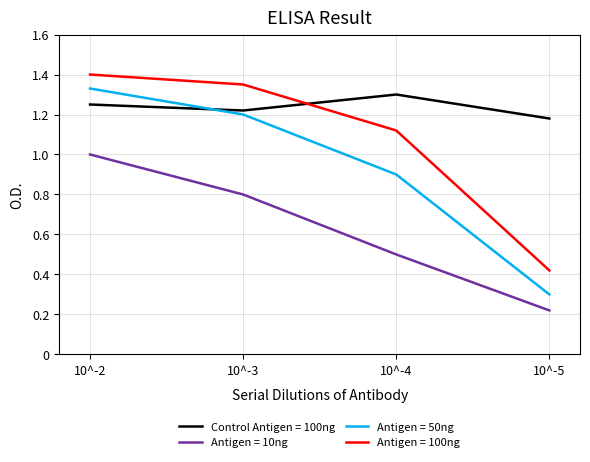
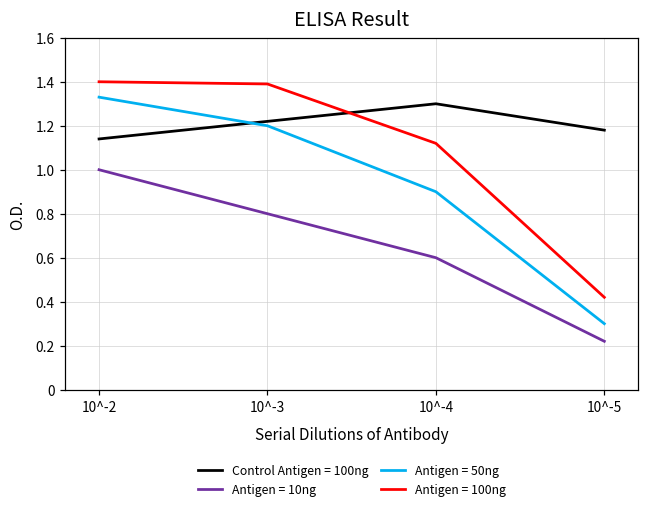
  {
    "Control Antigen = 100ng": {
-     "10^-2": 1.25,
+     "10^-2": 1.14,
      "10^-3": 1.22,
      "10^-4": 1.30,
      "10^-5": 1.18
    },
    "Antigen = 10ng": {
      "10^-2": 1.0,
      "10^-3": 0.8,
-     "10^-4": 0.5,
+     "10^-4": 0.6,
      "10^-5": 0.22
    },
    "Antigen = 50ng": {
      "10^-2": 1.33,
      "10^-3": 1.20,
      "10^-4": 0.90,
      "10^-5": 0.30
    },
    "Antigen = 100ng": {
      "10^-2": 1.40,
-     "10^-3": 1.35,
+     "10^-3": 1.39,
      "10^-4": 1.12,
      "10^-5": 0.42
    }
  }
